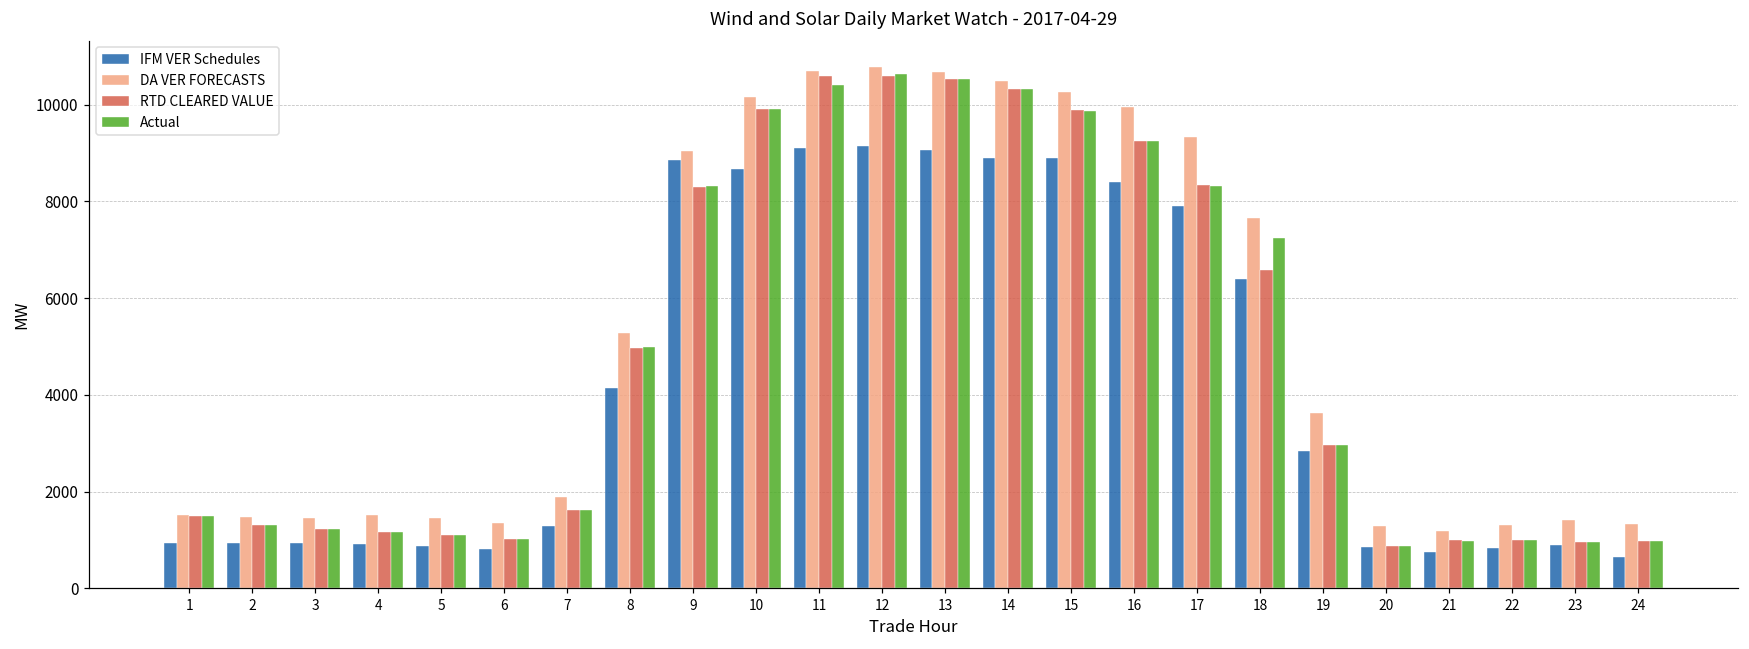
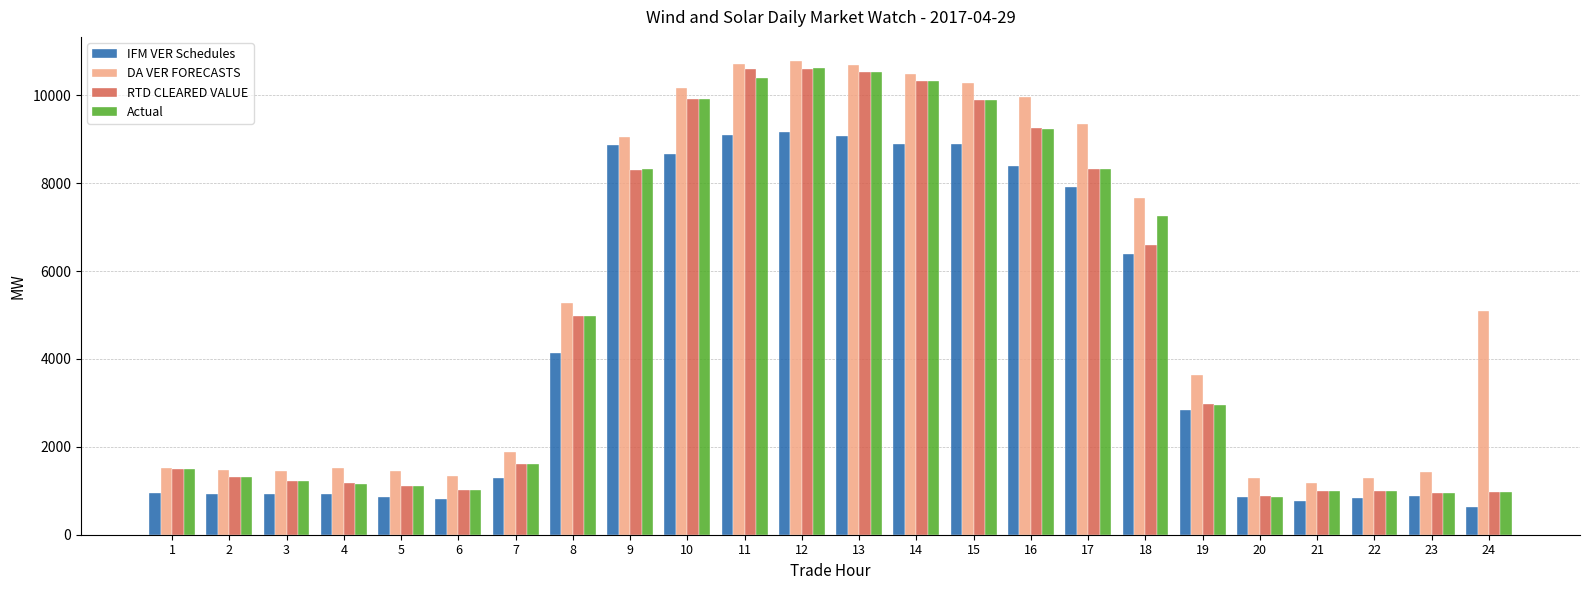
  {
    "IFM VER Schedules": {
      "1": 900,
      "2": 900,
      "3": 900,
      "4": 900,
      "5": 900,
      "6": 800,
      "7": 1300,
      "8": 4100,
      "9": 8900,
      "10": 8700,
      "11": 9100,
      "12": 9200,
      "13": 9100,
      "14": 8900,
      "15": 8900,
      "16": 8400,
      "17": 7900,
      "18": 6400,
      "19": 2800,
      "20": 800,
      "21": 800,
      "22": 800,
      "23": 900,
      "24": 600
    },
    "DA VER FORECASTS": {
      "1": 1500,
      "2": 1500,
      "3": 1500,
      "4": 1500,
      "5": 1500,
      "6": 1300,
      "7": 1900,
      "8": 5300,
      "9": 9000,
      "10": 10200,
      "11": 10700,
      "12": 10800,
      "13": 10700,
      "14": 10500,
      "15": 10300,
      "16": 10000,
      "17": 9300,
      "18": 7700,
      "19": 3600,
      "20": 1300,
      "21": 1200,
      "22": 1300,
      "23": 1400,
-     "24": 1300
+     "24": 5100
    },
    "RTD CLEARED VALUE": {
      "1": 1500,
      "2": 1300,
      "3": 1200,
      "4": 1200,
      "5": 1100,
      "6": 1000,
      "7": 1600,
      "8": 5000,
      "9": 8300,
      "10": 9900,
      "11": 10600,
      "12": 10600,
      "13": 10500,
      "14": 10300,
      "15": 9900,
      "16": 9300,
      "17": 8300,
      "18": 6600,
      "19": 3000,
      "20": 900,
      "21": 1000,
      "22": 1000,
      "23": 1000,
      "24": 1000
    },
    "Actual": {
      "1": 1500,
      "2": 1300,
      "3": 1200,
      "4": 1200,
      "5": 1100,
      "6": 1000,
      "7": 1600,
      "8": 5000,
      "9": 8300,
      "10": 9900,
      "11": 10400,
      "12": 10600,
      "13": 10500,
      "14": 10300,
      "15": 9900,
      "16": 9200,
      "17": 8300,
      "18": 7200,
      "19": 3000,
      "20": 900,
      "21": 1000,
      "22": 1000,
      "23": 1000,
      "24": 1000
    }
  }
